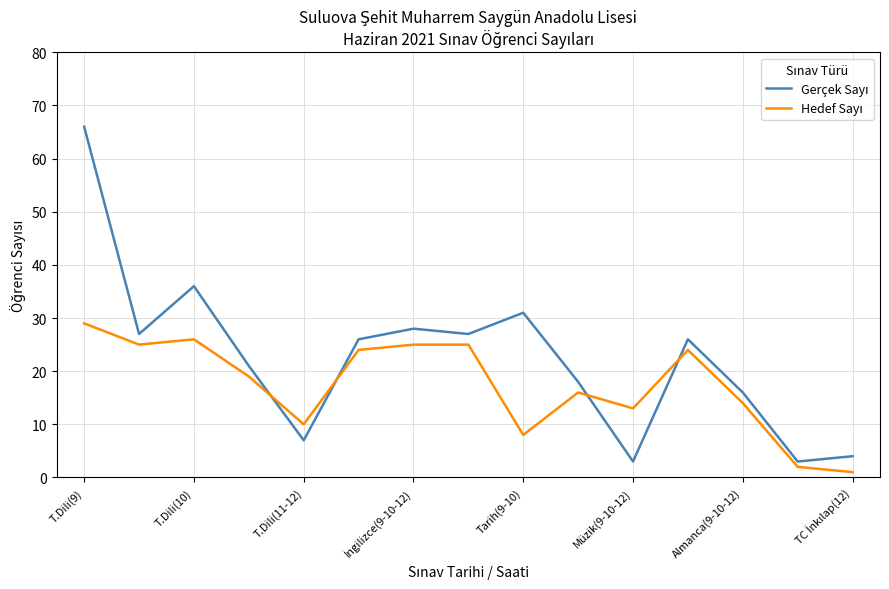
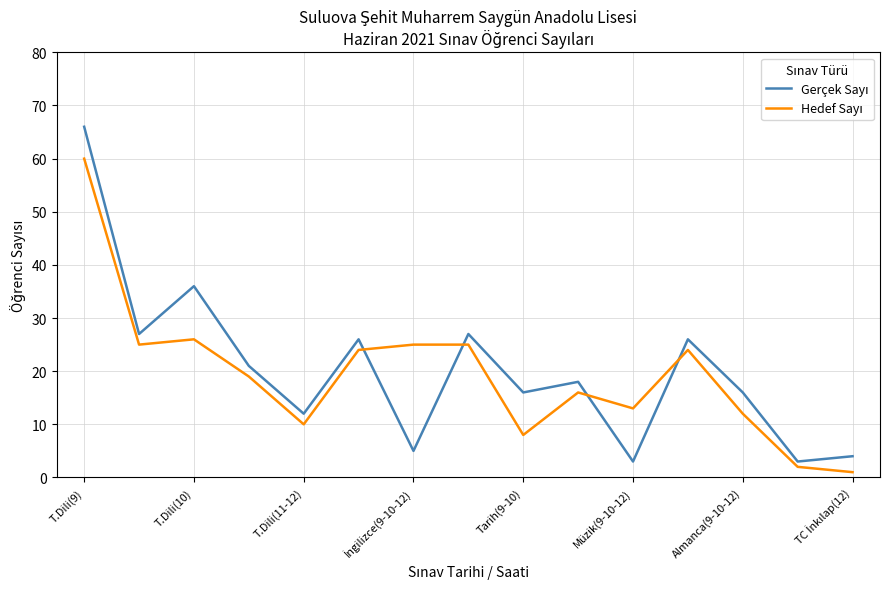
  {
    "Gerçek Sayı": {
      "T.Dili(9)": 66,
      "T.Dili(10)": 36,
-     "T.Dili(11-12)": 7,
-     "İngilizce(9-10-12)": 28,
-     "Tarih(9-10)": 31,
+     "T.Dili(11-12)": 12,
+     "İngilizce(9-10-12)": 5,
+     "Tarih(9-10)": 16,
      "Müzik(9-10-12)": 3,
      "Almanca(9-10-12)": 16,
      "TC İnkılap(12)": 4
    },
    "Hedef Sayı": {
-     "T.Dili(9)": 29,
+     "T.Dili(9)": 60,
      "T.Dili(10)": 26,
      "T.Dili(11-12)": 10,
      "İngilizce(9-10-12)": 25,
      "Tarih(9-10)": 8,
      "Müzik(9-10-12)": 13,
-     "Almanca(9-10-12)": 14,
+     "Almanca(9-10-12)": 12,
      "TC İnkılap(12)": 1
    }
  }
